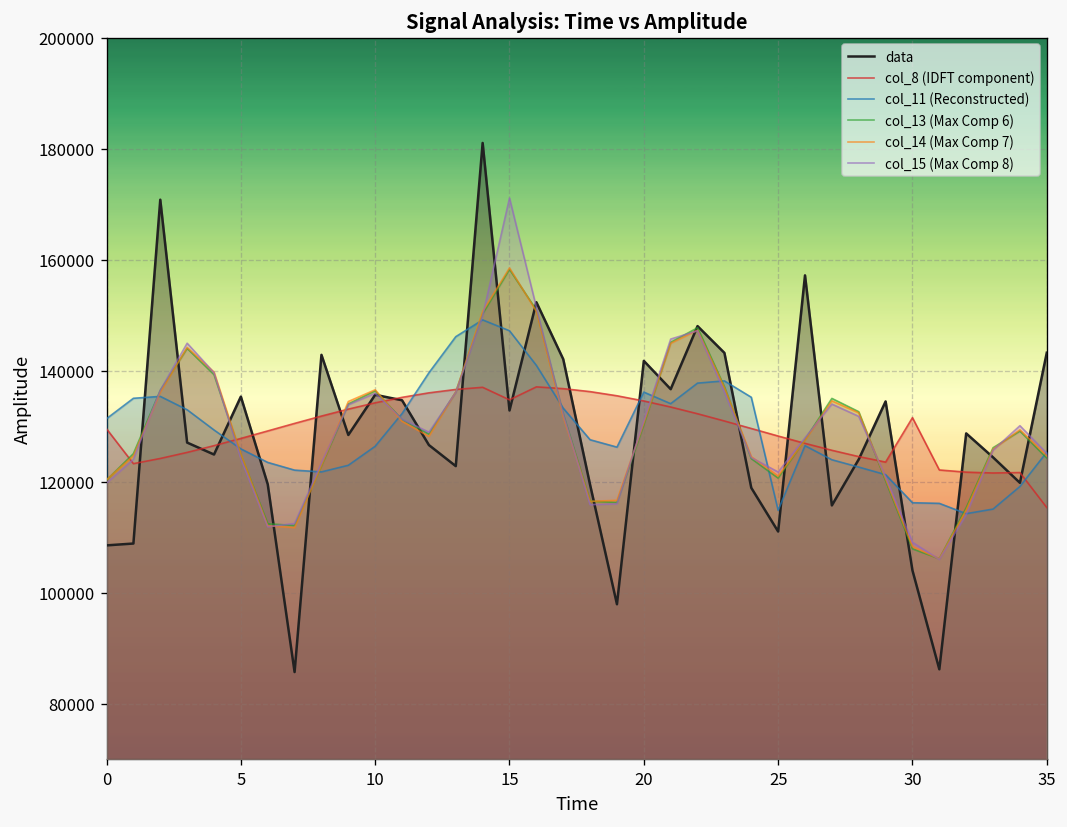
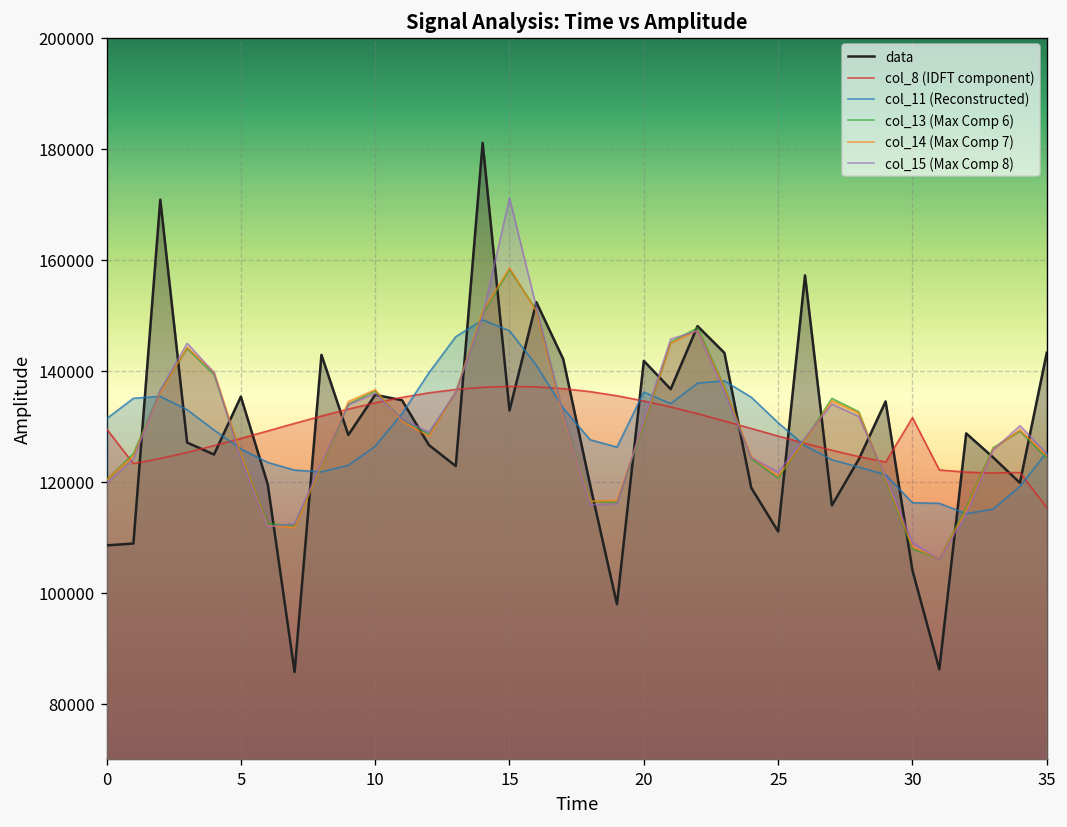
  {
    "data": {
      "0": 109000,
      "5": 135000,
      "15": 133000,
      "20": 142000,
      "25": 111000,
      "30": 104000,
      "35": 143000
    },
    "col_8 (IDFT component)": {
      "0": 130000,
      "5": 128000,
      "10": 134000,
-     "15": 135000,
+     "15": 137000,
      "20": 135000,
      "25": 128000,
      "30": 132000,
      "35": 115000
    },
    "col_11 (Reconstructed)": {
      "0": 131000,
      "5": 126000,
      "10": 126000,
      "15": 147000,
      "20": 136000,
-     "25": 115000,
+     "25": 131000,
      "30": 116000
    },
    "col_15 (Max Comp 8)": {
      "5": 124000,
      "15": 171000,
      "25": 122000,
      "30": 109000
    }
  }
